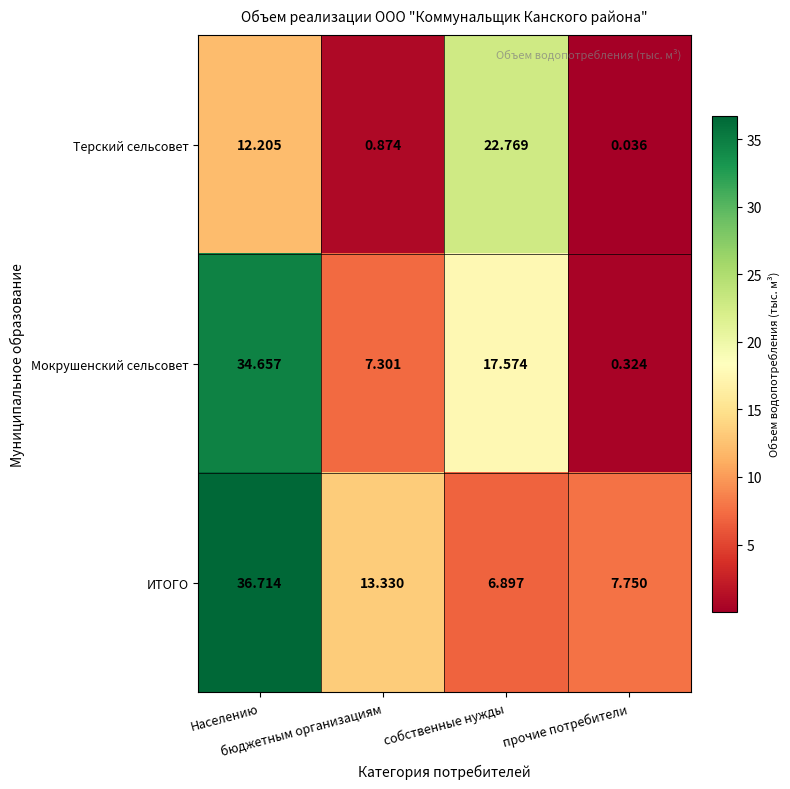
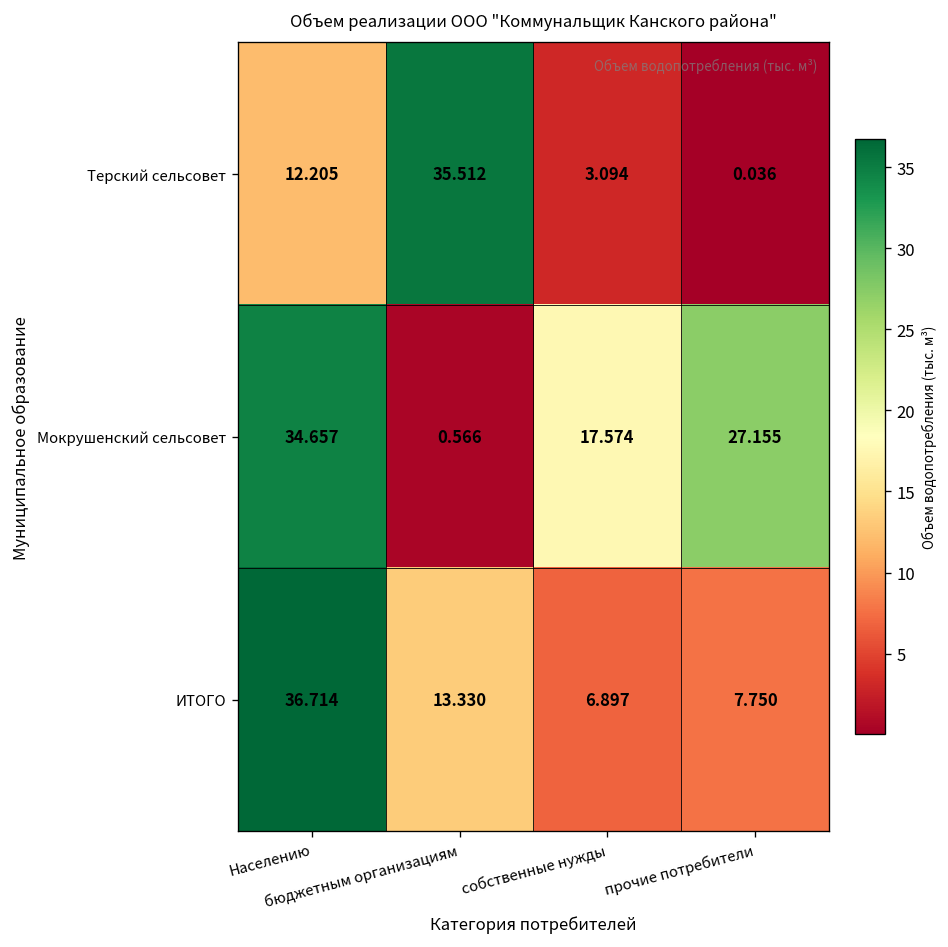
  {
    "Терский сельсовет": {
      "Населению": 12.205,
-     "бюджетным организациям": 0.874,
-     "собственные нужды": 22.769
+     "бюджетным организациям": 35.512,
+     "собственные нужды": 3.094
    },
    "Мокрушенский сельсовет": {
      "Населению": 34.657,
-     "бюджетным организациям": 7.301,
+     "бюджетным организациям": 0.566,
      "собственные нужды": 17.574,
-     "прочие потребители": 0.324
+     "прочие потребители": 27.155
    },
    "ИТОГО": {
      "Населению": 36.714,
      "бюджетным организациям": 13.330,
      "собственные нужды": 6.897,
      "прочие потребители": 7.750
    }
  }
